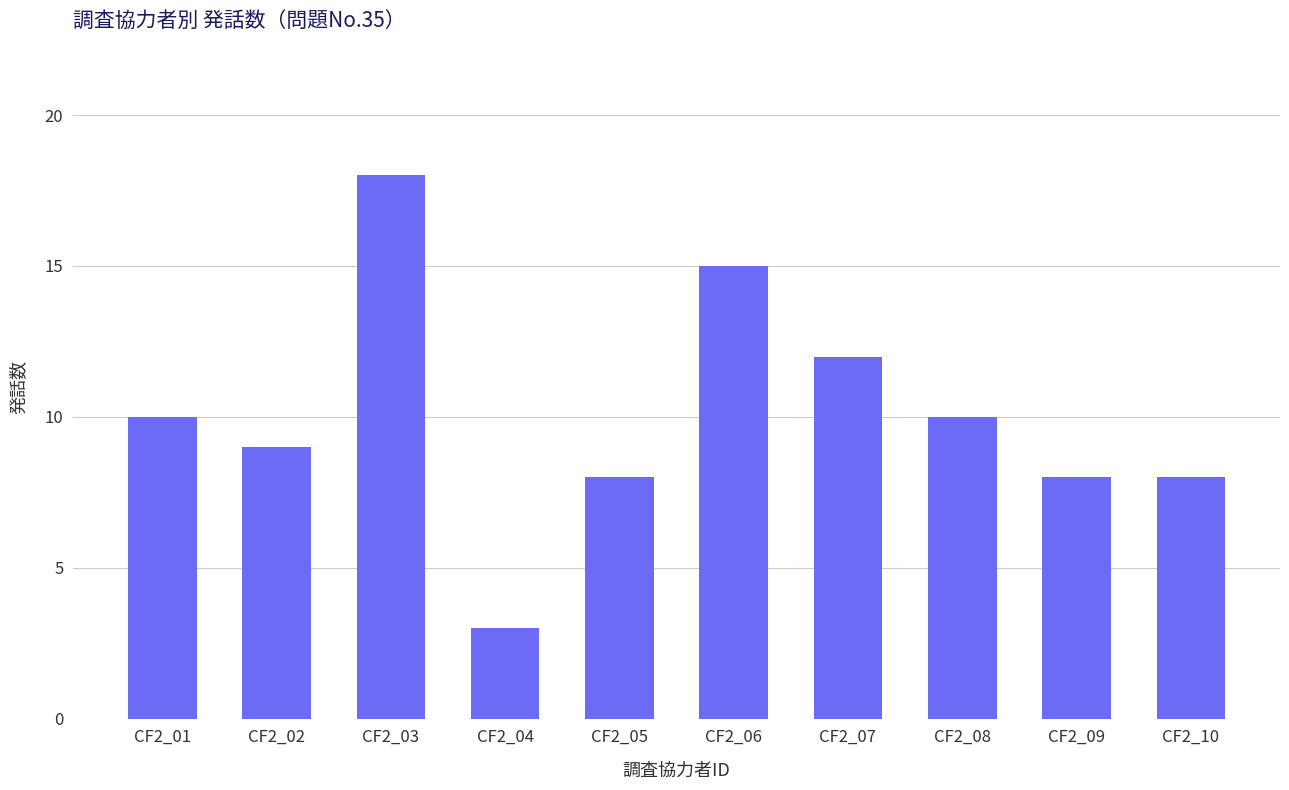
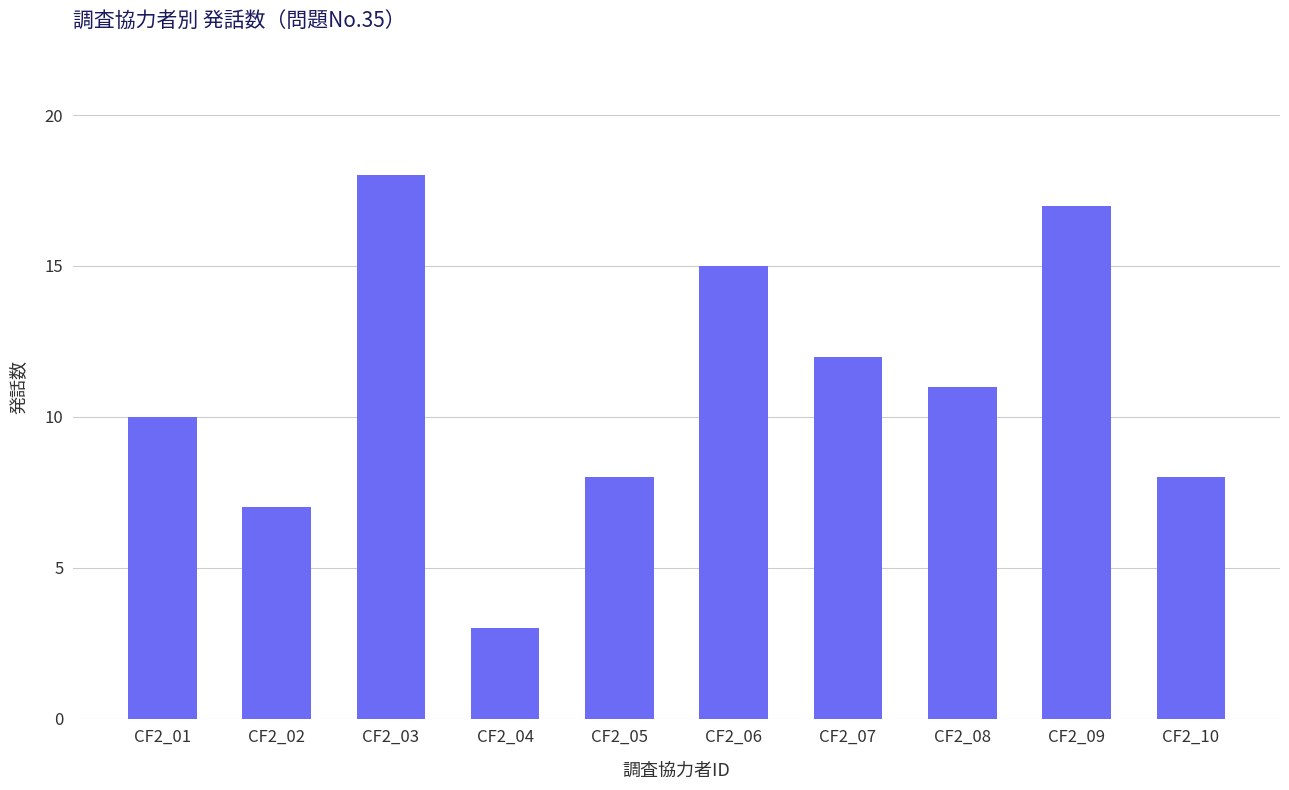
  {
    "CF2_01": 10,
-   "CF2_02": 9,
+   "CF2_02": 7,
    "CF2_03": 18,
    "CF2_04": 3,
    "CF2_05": 8,
    "CF2_06": 15,
    "CF2_07": 12,
-   "CF2_08": 10,
-   "CF2_09": 8,
+   "CF2_08": 11,
+   "CF2_09": 17,
    "CF2_10": 8
  }
